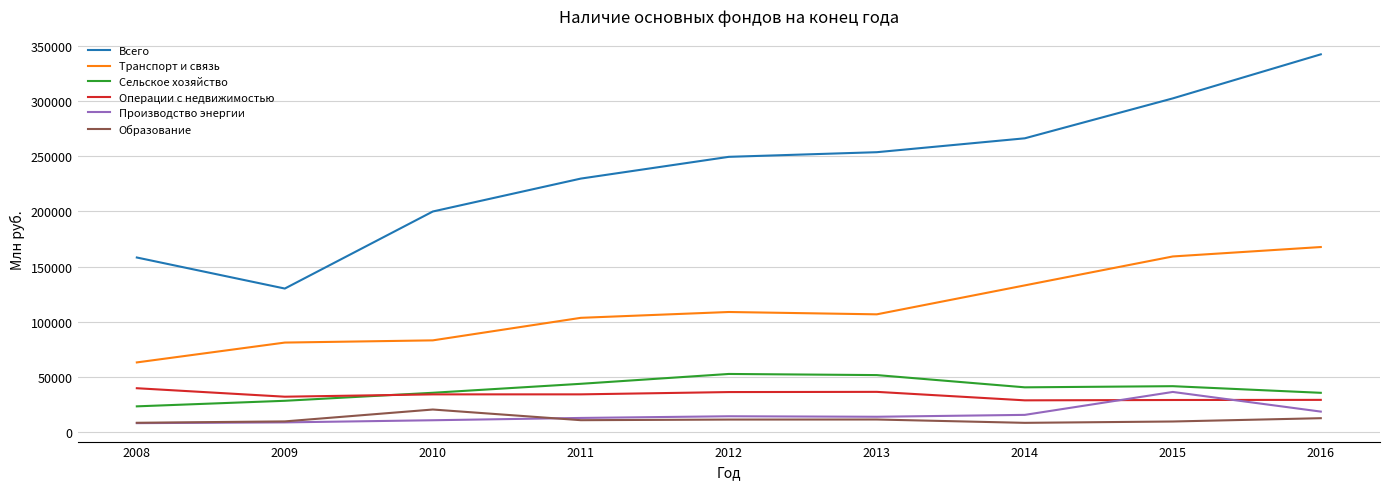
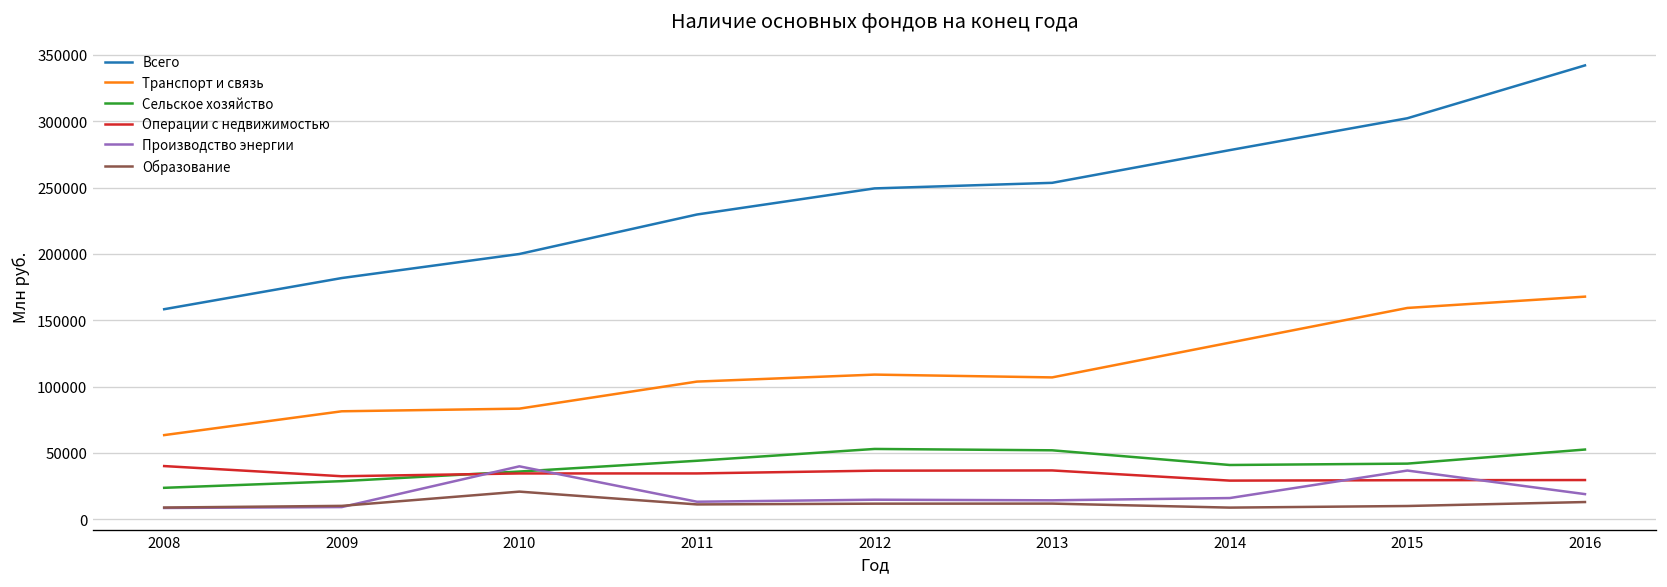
  {
    "Всего": {
      "2008": 158000,
-     "2009": 130000,
+     "2009": 182000,
      "2010": 200000,
      "2011": 230000,
      "2012": 249000,
      "2013": 254000,
-     "2014": 266000,
+     "2014": 278000,
      "2015": 302000,
      "2016": 342000
    },
    "Транспорт и связь": {
      "2008": 63000,
      "2009": 81000,
      "2010": 83000,
      "2011": 104000,
      "2012": 109000,
      "2013": 107000,
      "2014": 133000,
      "2015": 159000,
      "2016": 168000
    },
    "Сельское хозяйство": {
      "2008": 24000,
      "2009": 29000,
      "2011": 44000,
      "2012": 53000,
      "2013": 52000,
      "2014": 41000,
      "2015": 42000,
-     "2016": 36000
+     "2016": 52000
    },
    "Операции с недвижимостью": {
      "2008": 40000,
      "2009": 32000,
      "2011": 34000,
      "2012": 37000,
      "2013": 37000,
      "2014": 29000,
      "2015": 29000,
      "2016": 29000
    },
    "Производство энергии": {
-     "2010": 11000,
+     "2010": 40000,
      "2012": 15000,
      "2013": 14000,
      "2014": 16000,
      "2015": 37000,
      "2016": 19000
    },
    "Образование": {
      "2010": 21000,
      "2012": 12000,
      "2013": 12000,
      "2014": 9000,
      "2015": 10000,
      "2016": 13000
    }
  }
